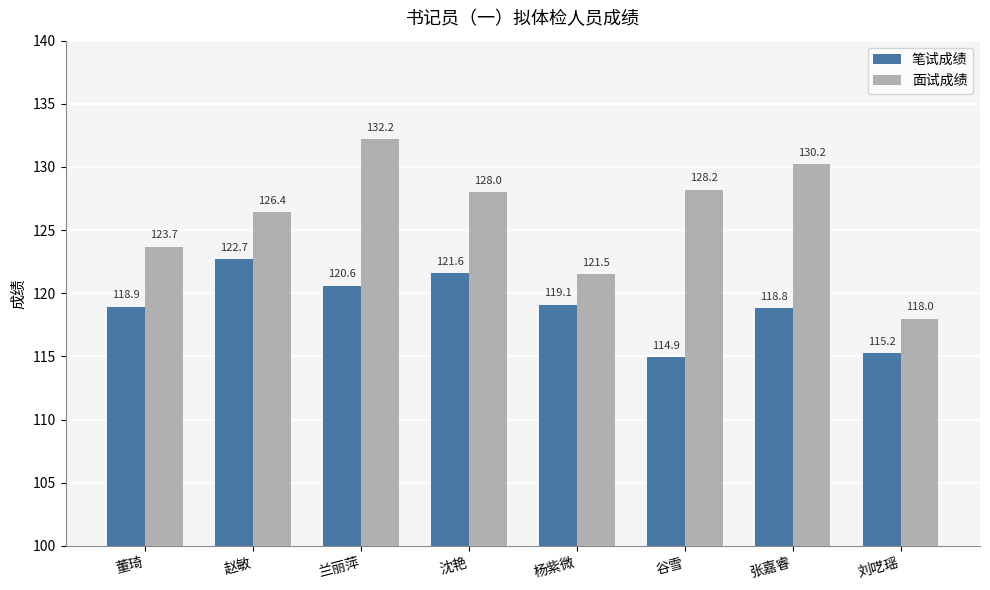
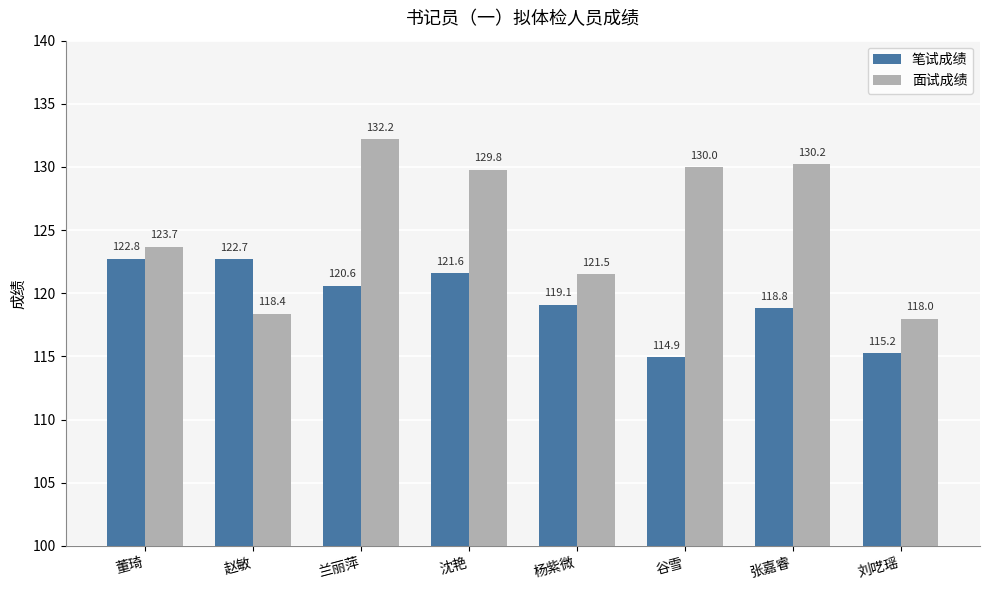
  {
    "笔试成绩": {
-     "董琦": 118.9,
+     "董琦": 122.8,
      "赵敏": 122.7,
      "兰丽萍": 120.6,
      "沈艳": 121.6,
      "杨紫微": 119.1,
      "谷雪": 114.9,
      "张嘉睿": 118.8,
      "刘呓瑶": 115.2
    },
    "面试成绩": {
      "董琦": 123.7,
-     "赵敏": 126.4,
+     "赵敏": 118.4,
      "兰丽萍": 132.2,
-     "沈艳": 128.0,
+     "沈艳": 129.8,
      "杨紫微": 121.5,
-     "谷雪": 128.2,
+     "谷雪": 130.0,
      "张嘉睿": 130.2,
      "刘呓瑶": 118.0
    }
  }
